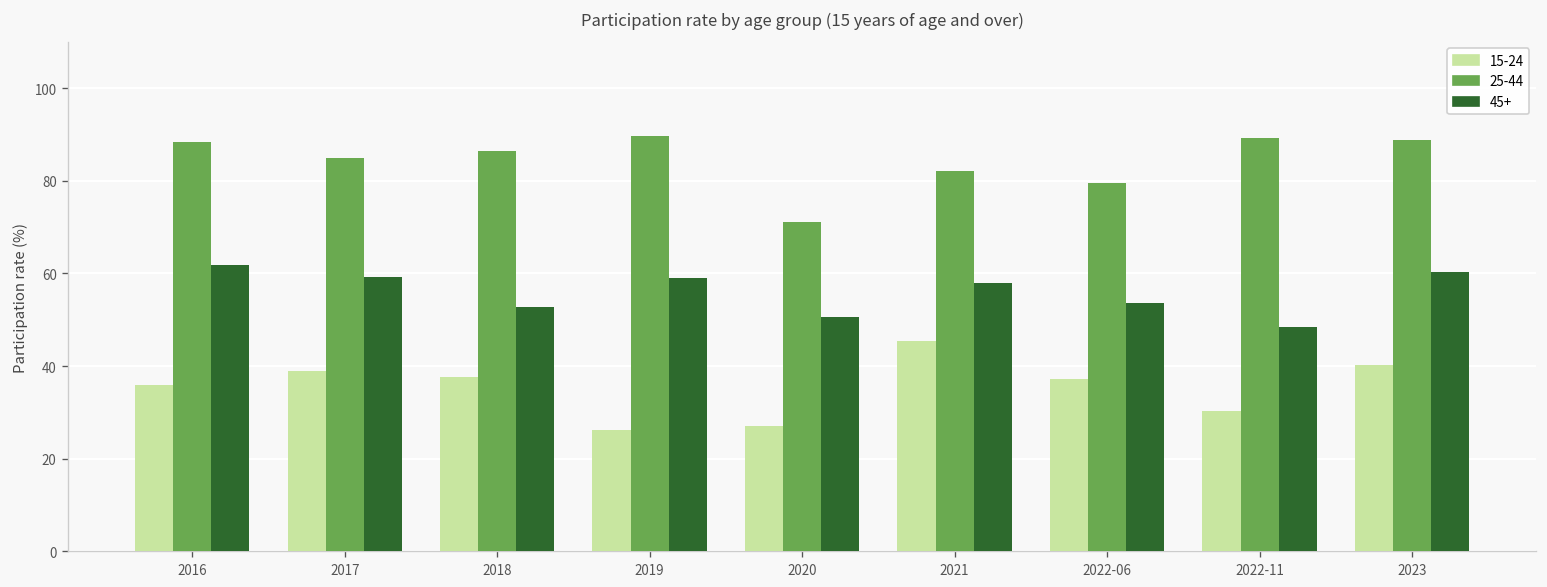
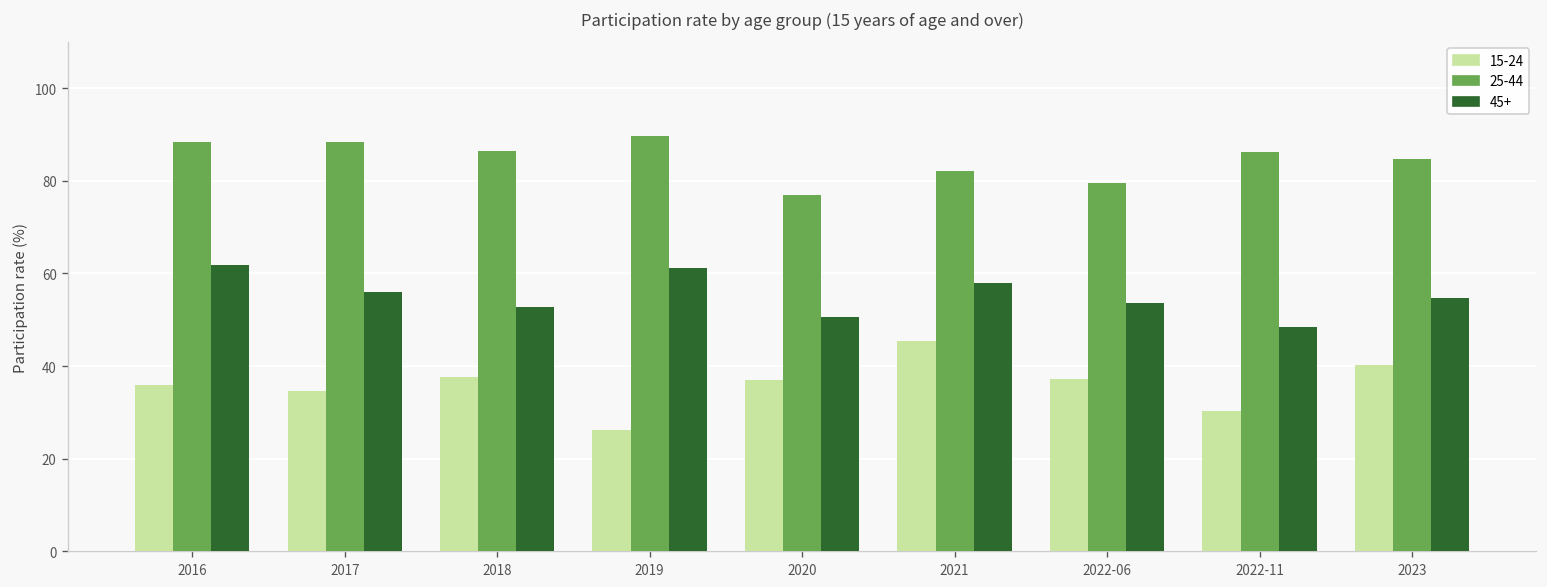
  {
    "15-24": {
      "2016": 36,
-     "2017": 39,
+     "2017": 35,
      "2018": 38,
      "2019": 26,
-     "2020": 27,
+     "2020": 37,
      "2021": 45,
      "2022-06": 37,
      "2022-11": 30,
      "2023": 40
    },
    "25-44": {
      "2016": 88,
-     "2017": 85,
+     "2017": 88,
      "2018": 86,
      "2019": 90,
-     "2020": 71,
+     "2020": 77,
      "2021": 82,
      "2022-06": 80,
-     "2022-11": 89,
-     "2023": 89
+     "2022-11": 86,
+     "2023": 85
    },
    "45+": {
      "2016": 62,
-     "2017": 59,
+     "2017": 56,
      "2018": 53,
-     "2019": 59,
+     "2019": 61,
      "2020": 51,
      "2021": 58,
      "2022-06": 54,
      "2022-11": 49,
-     "2023": 60
+     "2023": 55
    }
  }
